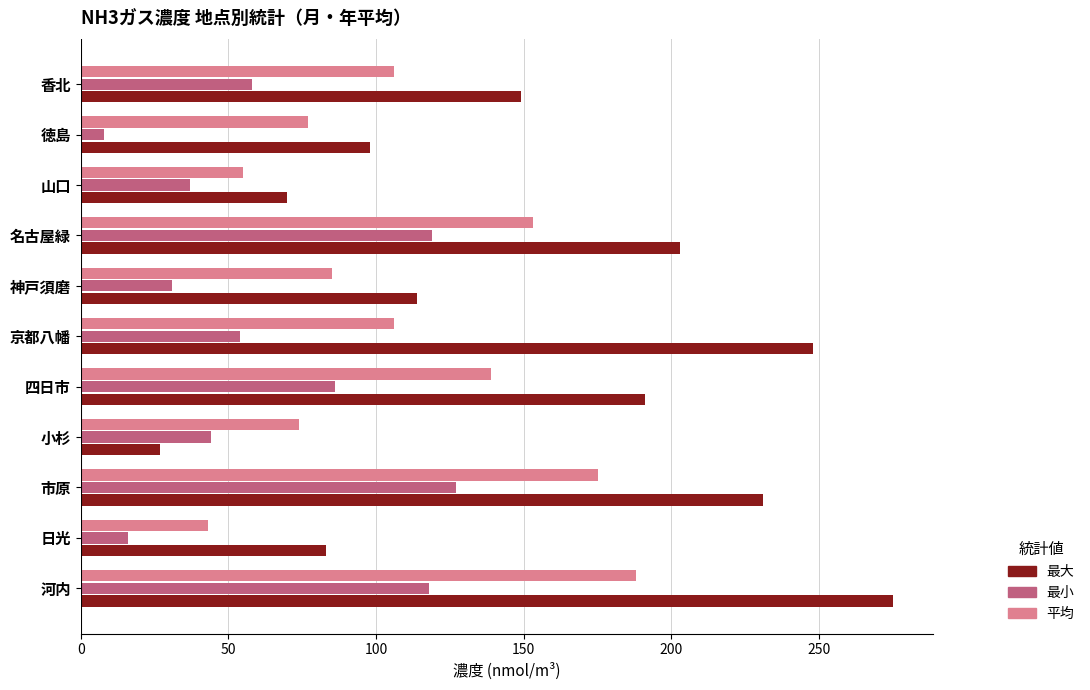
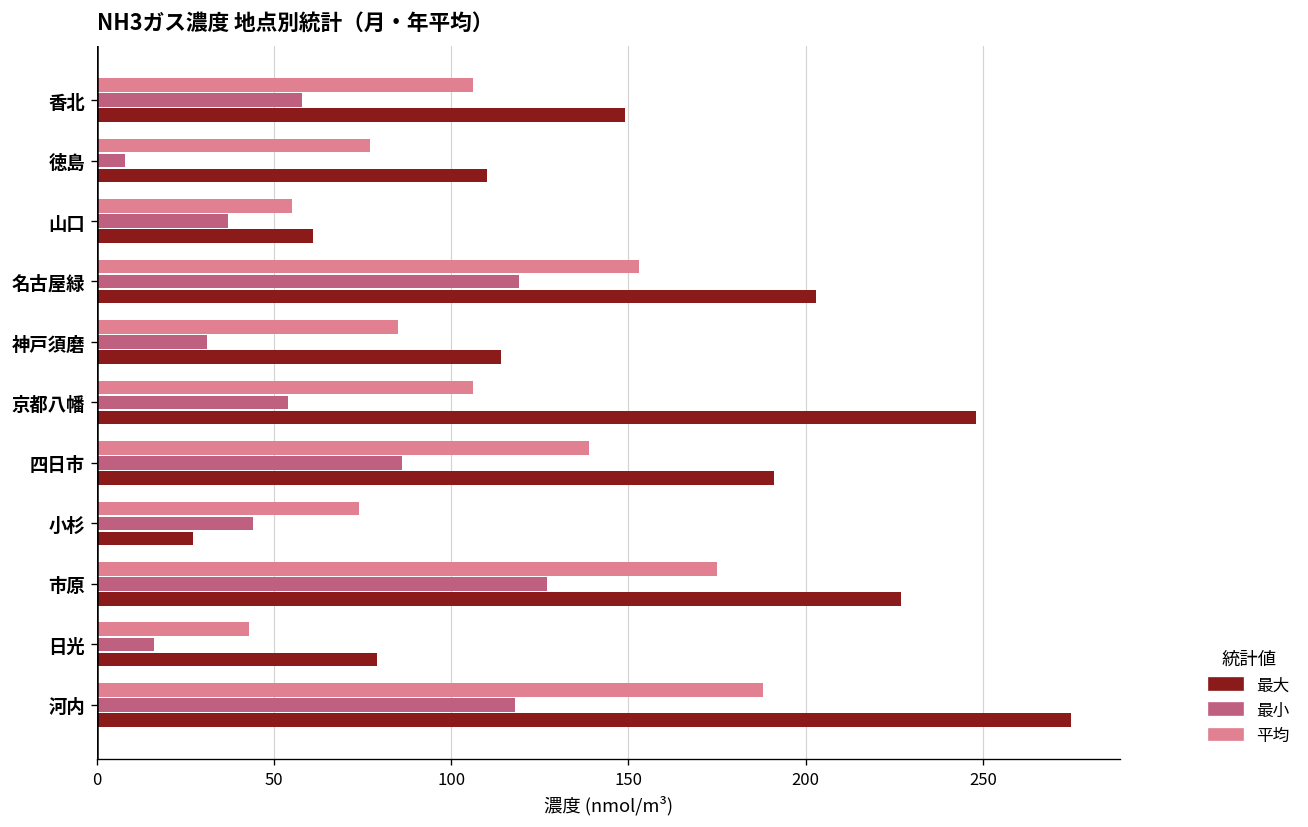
  {
    "最大": {
      "香北": 149,
-     "徳島": 98,
-     "山口": 70,
+     "徳島": 110,
+     "山口": 61,
      "名古屋緑": 203,
      "神戸須磨": 114,
      "京都八幡": 248,
      "四日市": 191,
      "小杉": 27,
-     "市原": 231,
-     "日光": 83,
+     "市原": 227,
+     "日光": 79,
      "河内": 275
    }
  }
